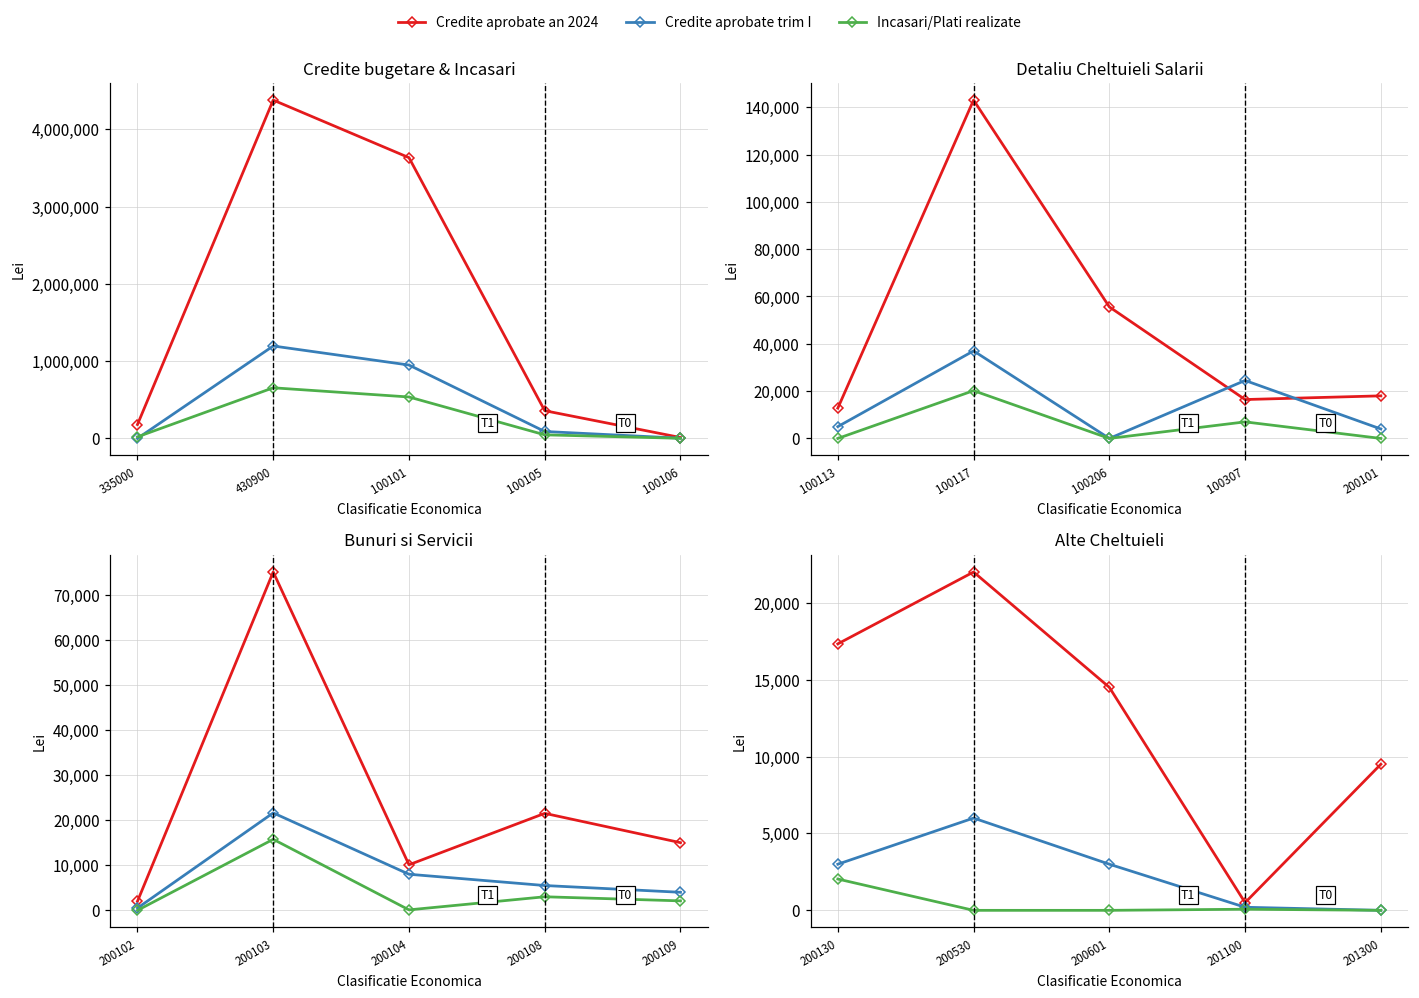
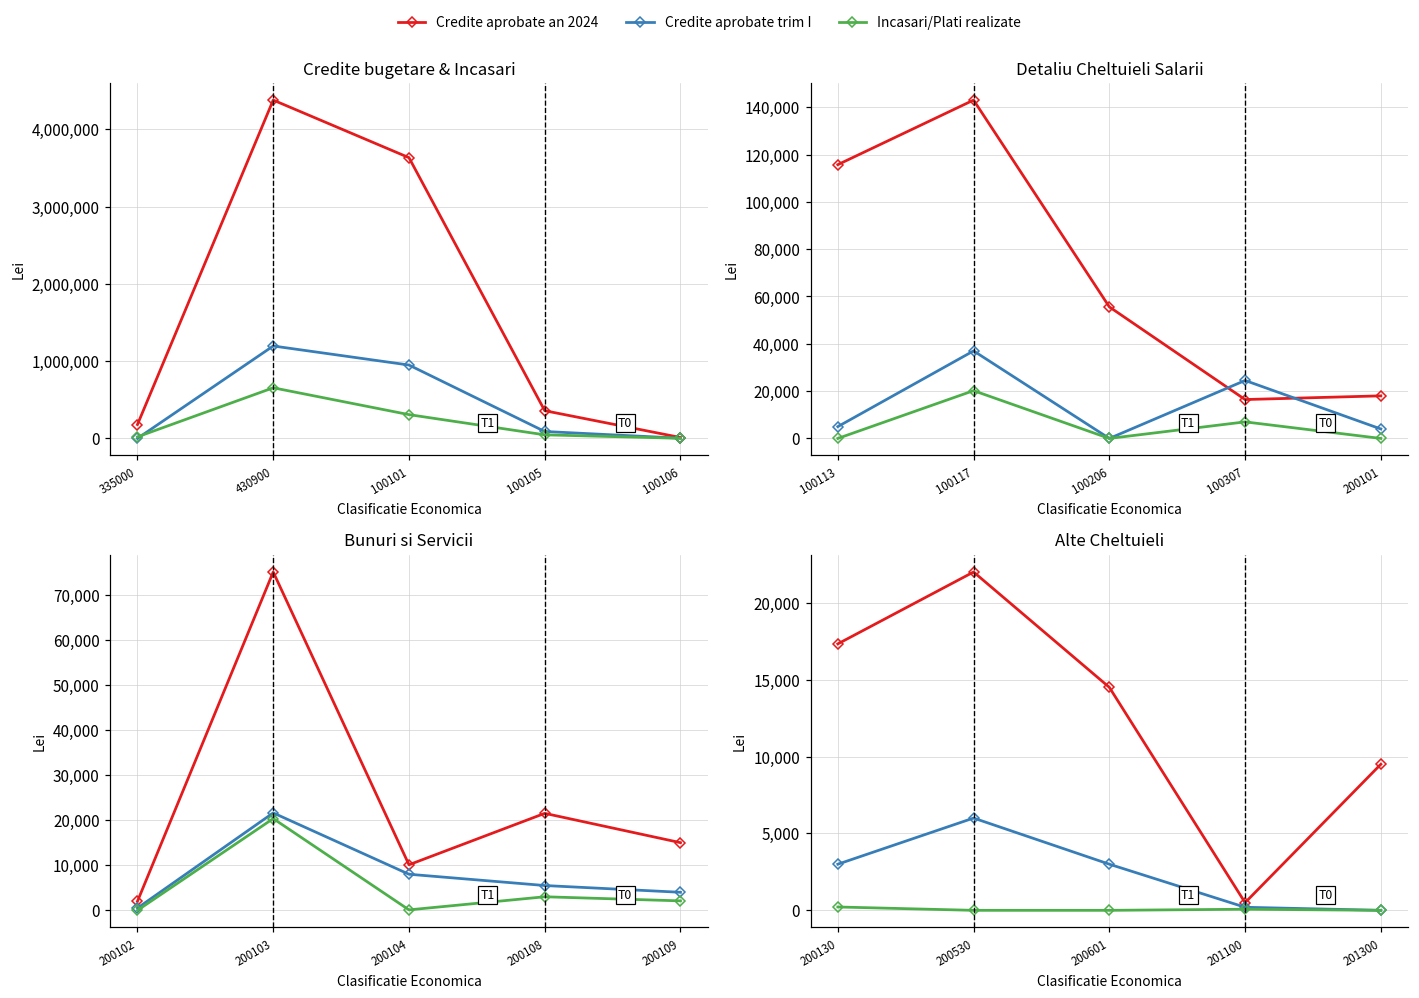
  {
    "Credite bugetare & Incasari": {
      "Credite aprobate an 2024": {
        "335000": "200,000",
        "430900": "4,400,000",
        "100101": "3,600,000",
        "100105": "400,000"
      },
      "Credite aprobate trim I": {
        "430900": "1,200,000",
        "100101": "1,000,000",
        "100105": "100,000"
      },
      "Incasari/Plati realizate": {
        "430900": "700,000",
-       "100101": "500,000",
+       "100101": "300,000",
        "100105": "0"
      }
    },
    "Detaliu Cheltuieli Salarii": {
      "Credite aprobate an 2024": {
-       "100113": "13,000",
+       "100113": "116,000",
        "100117": "143,000",
        "100206": "56,000",
        "100307": "16,000",
        "200101": "18,000"
      },
      "Credite aprobate trim I": {
        "100113": "5,000",
        "100117": "37,000",
        "100307": "25,000",
        "200101": "4,000"
      },
      "Incasari/Plati realizate": {
        "100113": "0",
        "100117": "20,000",
        "100307": "7,000",
        "200101": "0"
      }
    },
    "Bunuri si Servicii": {
      "Credite aprobate an 2024": {
        "200102": "2,000",
        "200103": "75,000",
        "200104": "10,000",
        "200108": "22,000",
        "200109": "15,000"
      },
      "Credite aprobate trim I": {
        "200103": "22,000",
        "200104": "8,000",
        "200108": "6,000",
        "200109": "4,000"
      },
      "Incasari/Plati realizate": {
-       "200103": "16,000",
+       "200103": "20,000",
        "200104": "0",
        "200108": "3,000",
        "200109": "2,000"
      }
    },
    "Alte Cheltuieli": {
      "Credite aprobate an 2024": {
        "200130": "17,300",
        "200530": "22,000",
        "200601": "14,500",
        "201100": "500",
        "201300": "9,500"
      },
      "Credite aprobate trim I": {
        "200130": "3,000",
        "200530": "6,000",
        "200601": "3,000"
      },
      "Incasari/Plati realizate": {
-       "200130": "2,000",
+       "200130": "200",
        "200530": "0",
        "200601": "0"
      }
    }
  }
